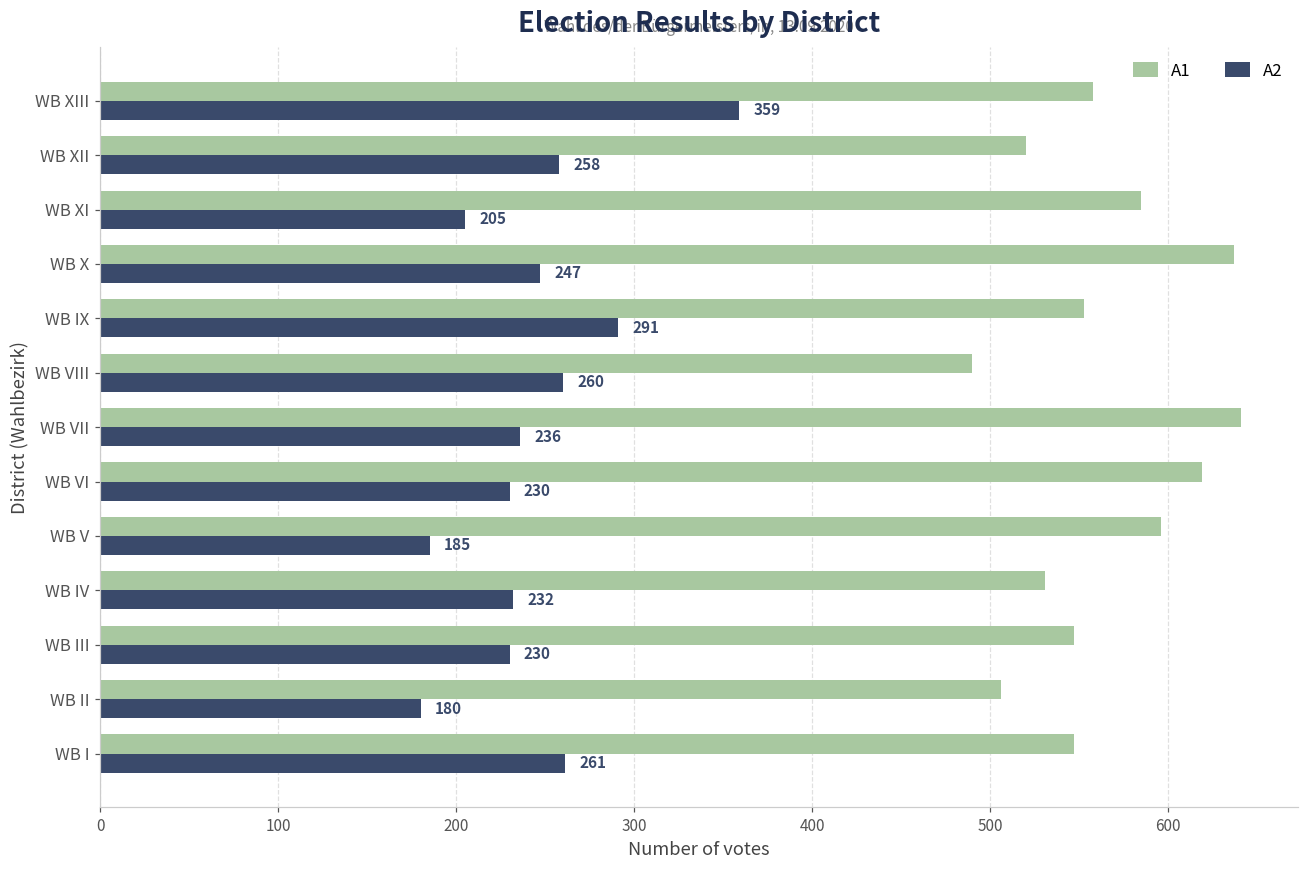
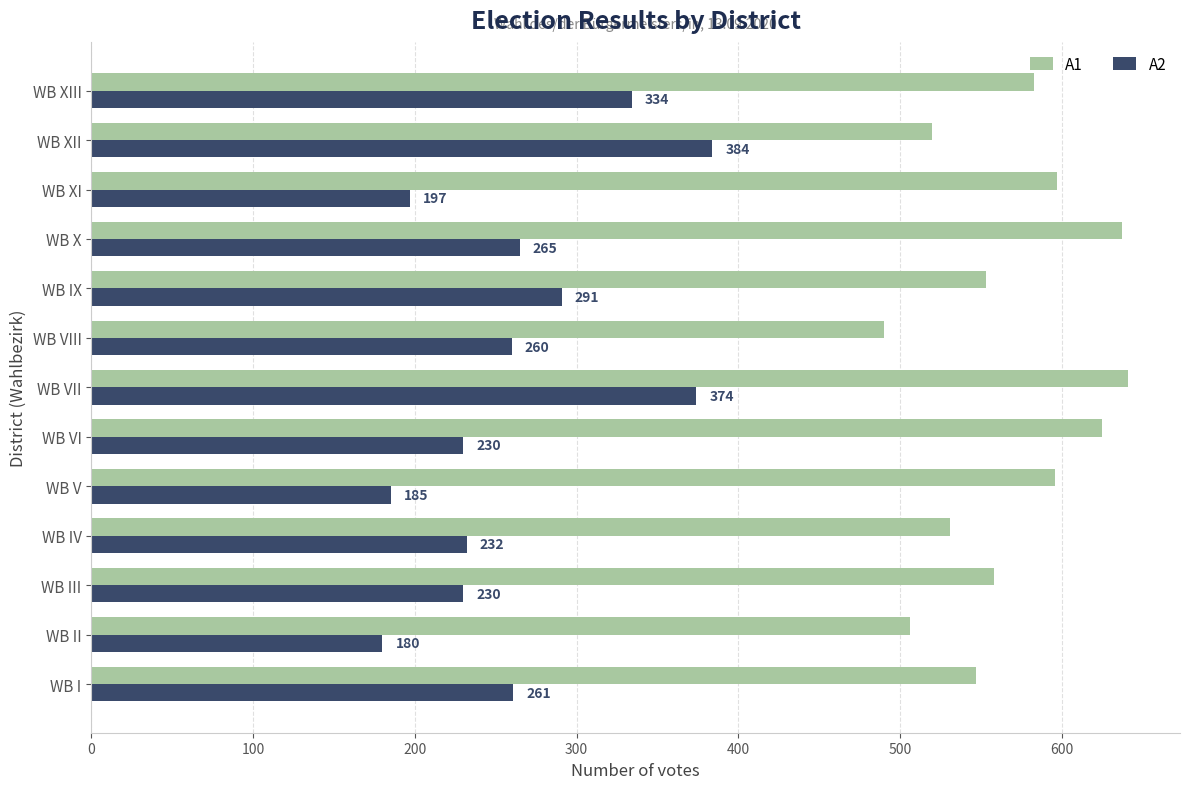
  {
    "A1": {
-     "WB XIII": 558,
+     "WB XIII": 583,
      "WB XII": 520,
-     "WB XI": 585,
+     "WB XI": 597,
      "WB X": 637,
      "WB IX": 553,
      "WB VIII": 490,
      "WB VII": 641,
-     "WB VI": 619,
+     "WB VI": 625,
      "WB V": 596,
      "WB IV": 531,
-     "WB III": 547,
+     "WB III": 558,
      "WB II": 506,
      "WB I": 547
    },
    "A2": {
-     "WB XIII": 359,
-     "WB XII": 258,
-     "WB XI": 205,
-     "WB X": 247,
+     "WB XIII": 334,
+     "WB XII": 384,
+     "WB XI": 197,
+     "WB X": 265,
      "WB IX": 291,
      "WB VIII": 260,
-     "WB VII": 236,
+     "WB VII": 374,
      "WB VI": 230,
      "WB V": 185,
      "WB IV": 232,
      "WB III": 230,
      "WB II": 180,
      "WB I": 261
    }
  }
